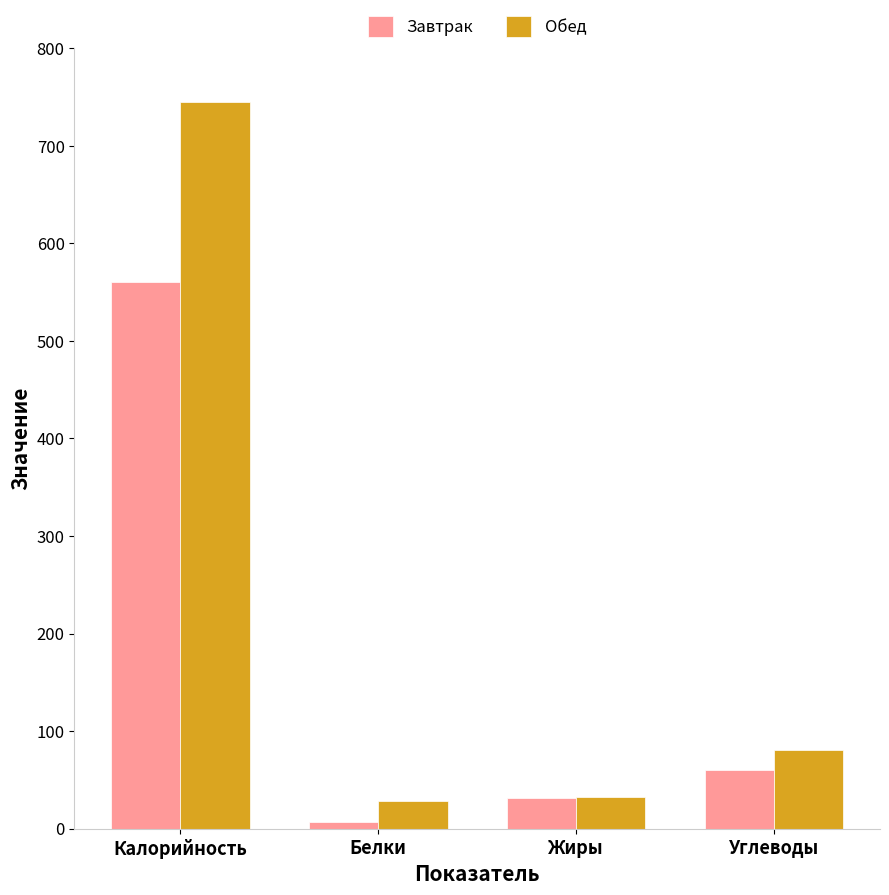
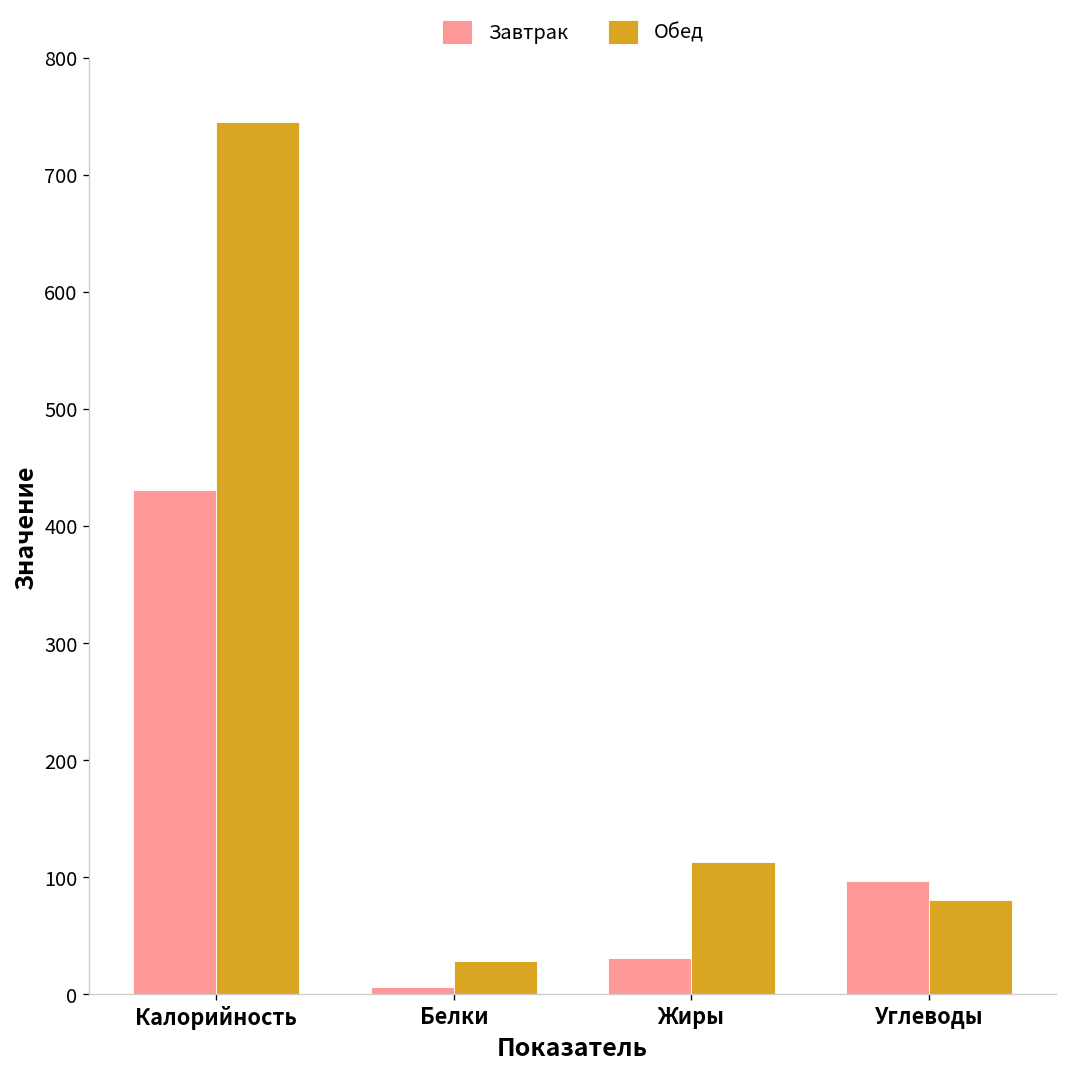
  {
    "Завтрак": {
-     "Калорийность": 560,
+     "Калорийность": 430,
      "Белки": 10,
      "Жиры": 30,
-     "Углеводы": 60
+     "Углеводы": 100
    },
    "Обед": {
      "Калорийность": 740,
      "Белки": 30,
-     "Жиры": 30,
+     "Жиры": 110,
      "Углеводы": 80
    }
  }
